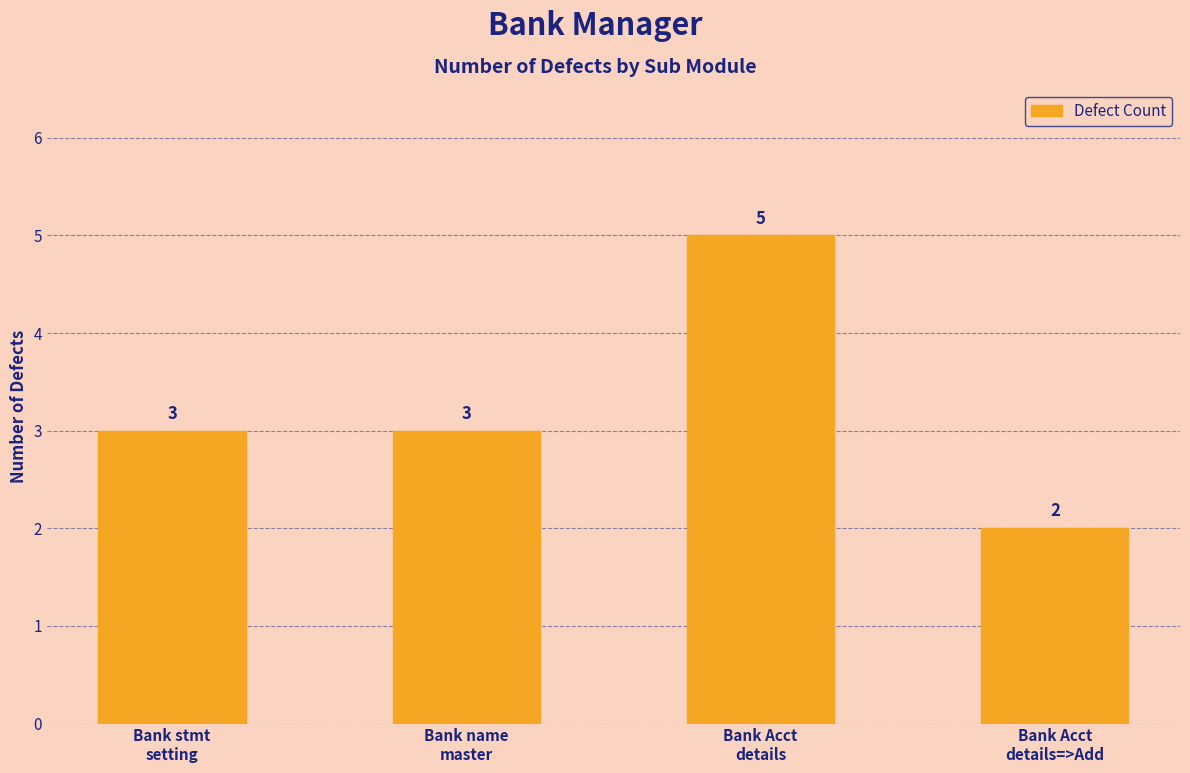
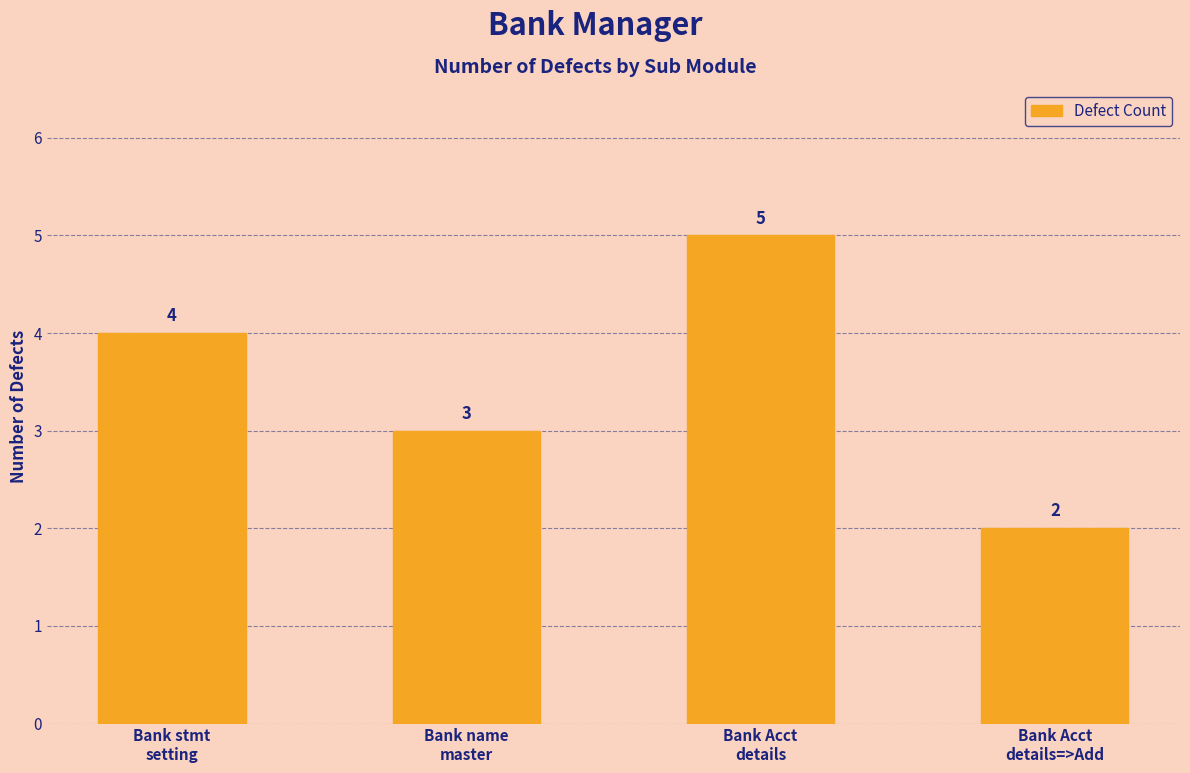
  {
-   "Bank stmt setting": 3,
+   "Bank stmt setting": 4,
    "Bank name master": 3,
    "Bank Acct details": 5,
    "Bank Acct details=>Add": 2
  }
